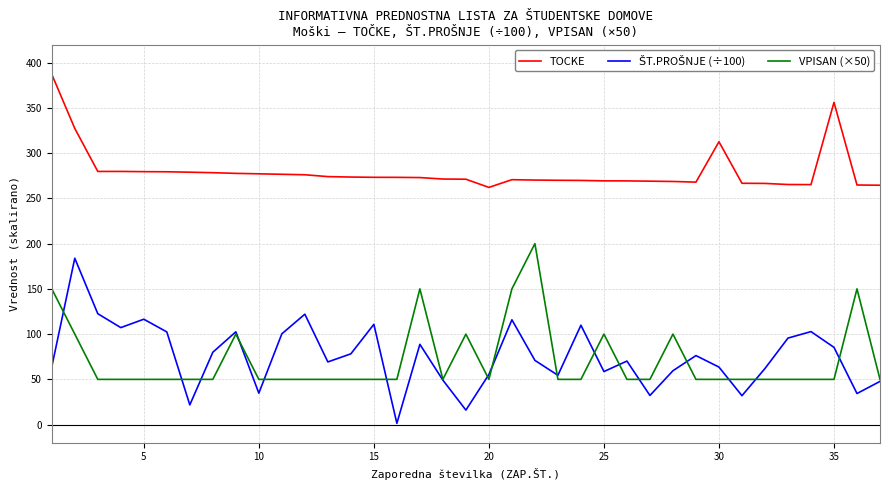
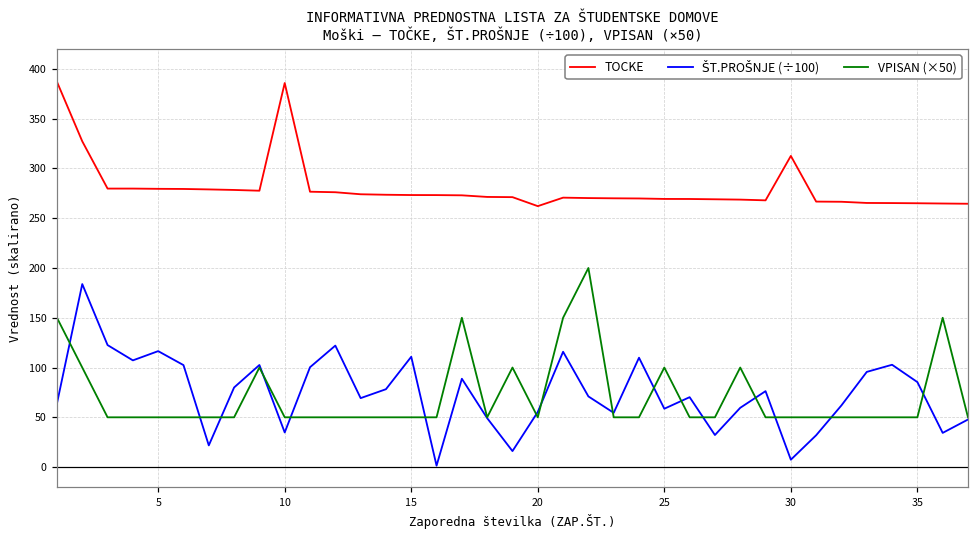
  {
    "TOCKE": {
      "5": 280,
-     "10": 280,
+     "10": 390,
      "15": 270,
      "20": 260,
      "25": 270,
      "30": 310,
-     "35": 360
+     "35": 270
    },
    "ŠT.PROŠNJE (÷100)": {
      "5": 120,
      "10": 30,
      "15": 110,
      "20": 60,
      "25": 60,
-     "30": 60,
+     "30": 10,
      "35": 90
    },
    "VPISAN (×50)": {
      "5": 50,
      "10": 50,
      "15": 50,
      "20": 50,
      "25": 100,
      "30": 50,
      "35": 50
    }
  }
